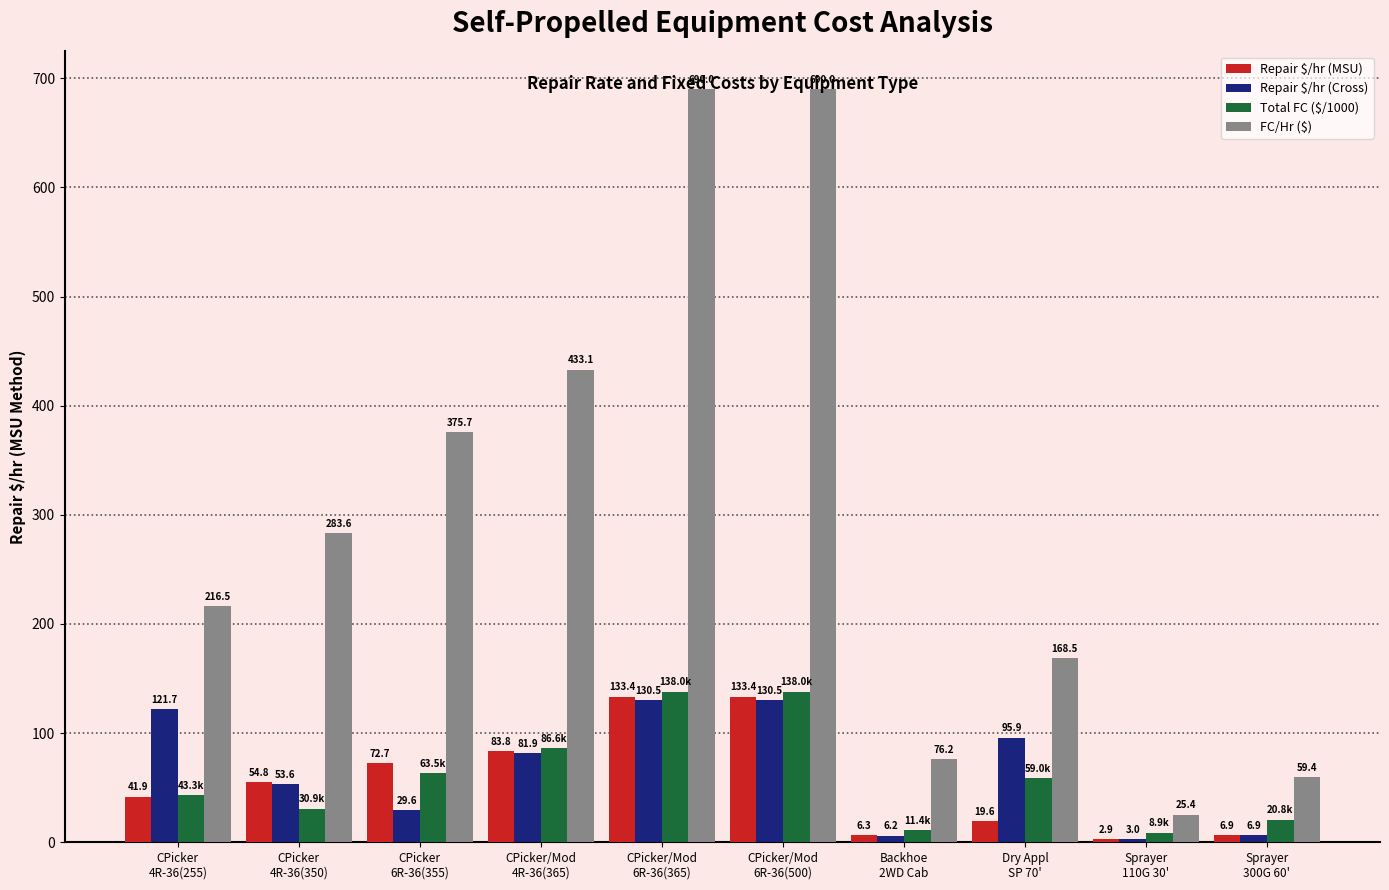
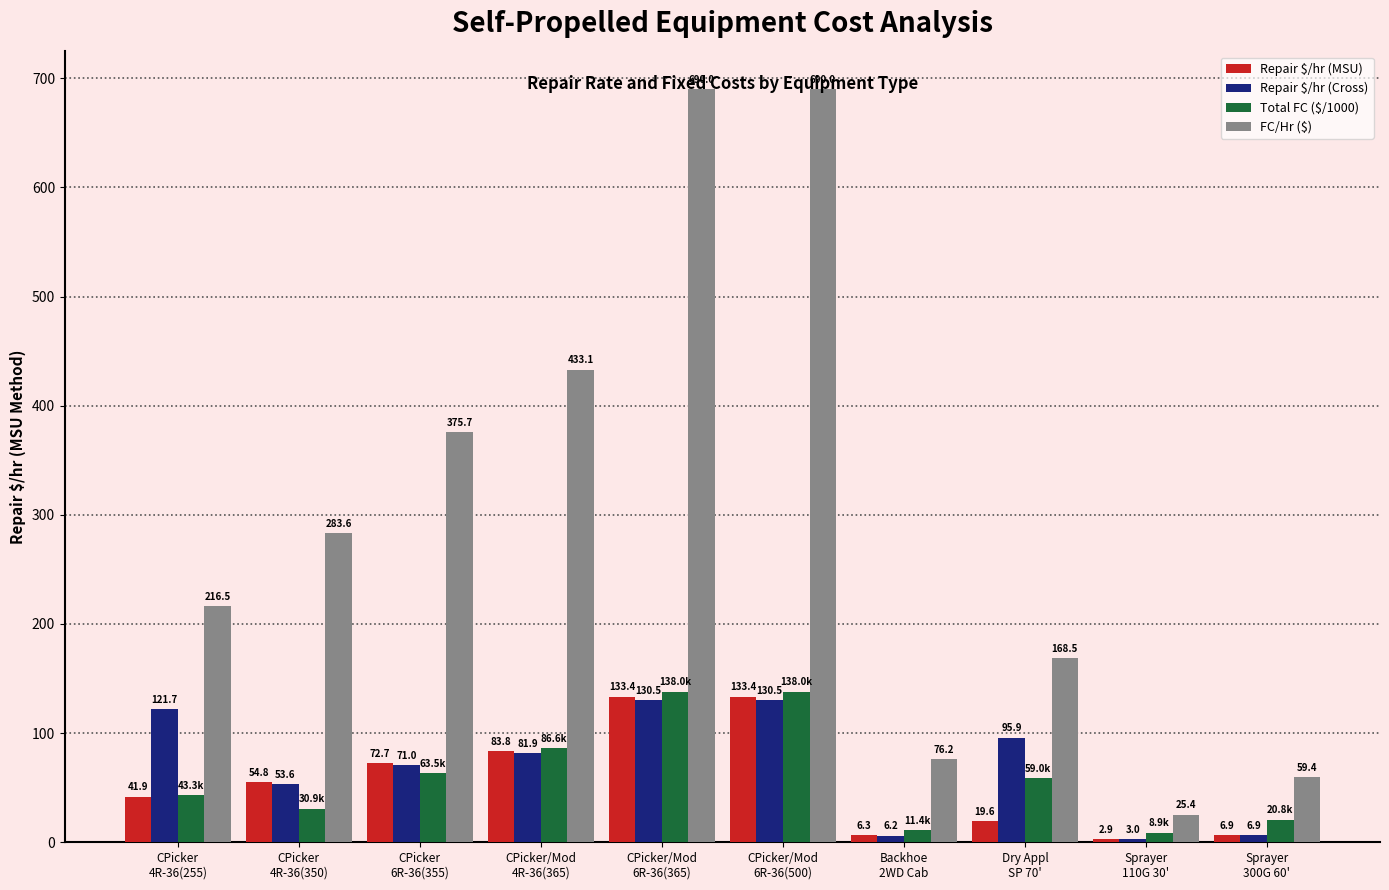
  {
    "Repair $/hr (MSU)": {
      "CPicker 4R-36(255)": "41.9",
      "CPicker 4R-36(350)": "54.8",
      "CPicker 6R-36(355)": "72.7",
      "CPicker/Mod 4R-36(365)": "83.8",
      "CPicker/Mod 6R-36(365)": "133.4",
      "CPicker/Mod 6R-36(500)": "133.4",
      "Backhoe 2WD Cab": "6.3",
      "Dry Appl SP 70'": "19.6",
      "Sprayer 110G 30'": "2.9",
      "Sprayer 300G 60'": "6.9"
    },
    "Repair $/hr (Cross)": {
      "CPicker 4R-36(255)": "121.7",
      "CPicker 4R-36(350)": "53.6",
-     "CPicker 6R-36(355)": "29.6",
+     "CPicker 6R-36(355)": "71.0",
      "CPicker/Mod 4R-36(365)": "81.9",
      "CPicker/Mod 6R-36(365)": "130.5",
      "CPicker/Mod 6R-36(500)": "130.5",
      "Backhoe 2WD Cab": "6.2",
      "Dry Appl SP 70'": "95.9",
      "Sprayer 110G 30'": "3.0",
      "Sprayer 300G 60'": "6.9"
    },
    "Total FC ($/1000)": {
      "CPicker 4R-36(255)": "43.3k",
      "CPicker 4R-36(350)": "30.9k",
      "CPicker 6R-36(355)": "63.5k",
      "CPicker/Mod 4R-36(365)": "86.6k",
      "CPicker/Mod 6R-36(365)": "138.0k",
      "CPicker/Mod 6R-36(500)": "138.0k",
      "Backhoe 2WD Cab": "11.4k",
      "Dry Appl SP 70'": "59.0k",
      "Sprayer 110G 30'": "8.9k",
      "Sprayer 300G 60'": "20.8k"
    },
    "FC/Hr ($)": {
      "CPicker 4R-36(255)": "216.5",
      "CPicker 4R-36(350)": "283.6",
      "CPicker 6R-36(355)": "375.7",
      "CPicker/Mod 4R-36(365)": "433.1",
      "Backhoe 2WD Cab": "76.2",
      "Dry Appl SP 70'": "168.5",
      "Sprayer 110G 30'": "25.4",
      "Sprayer 300G 60'": "59.4"
    }
  }
